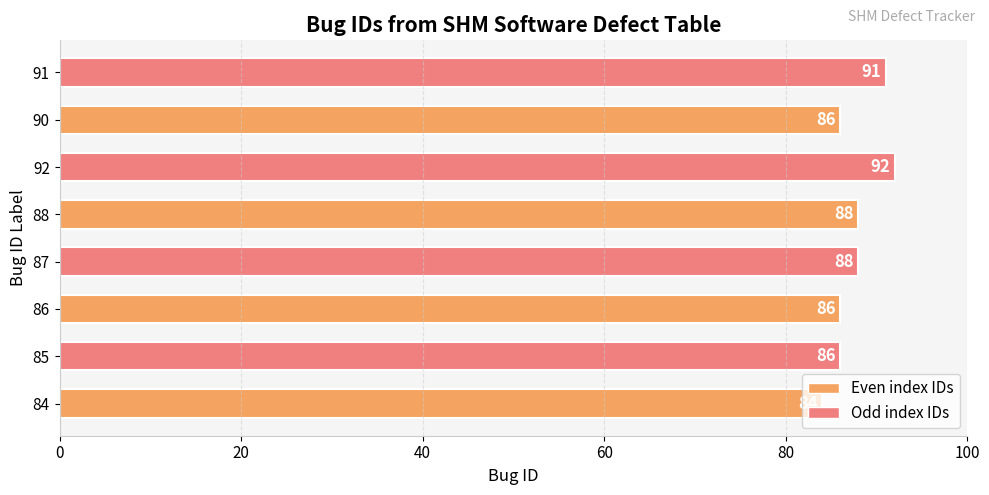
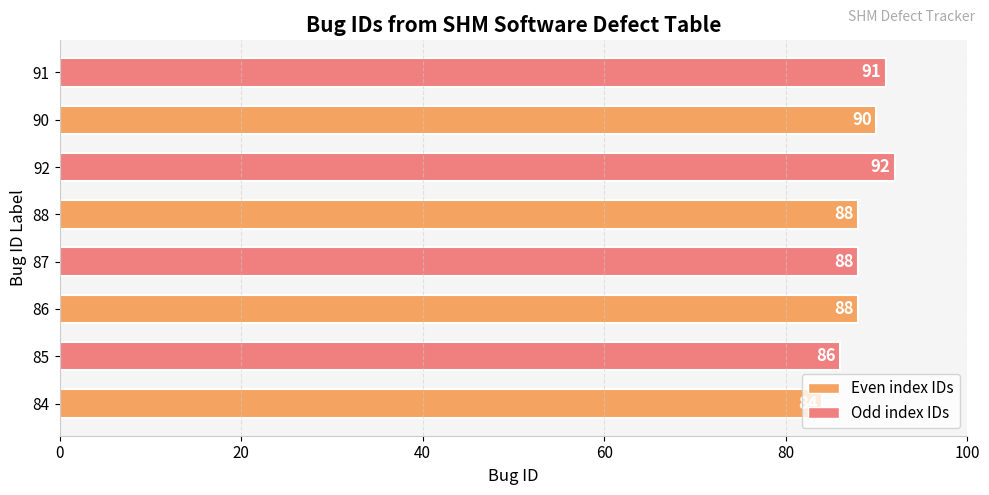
  {
    "91": 91,
-   "90": 86,
+   "90": 90,
    "92": 92,
    "88": 88,
    "87": 88,
-   "86": 86,
+   "86": 88,
    "85": 86
  }
